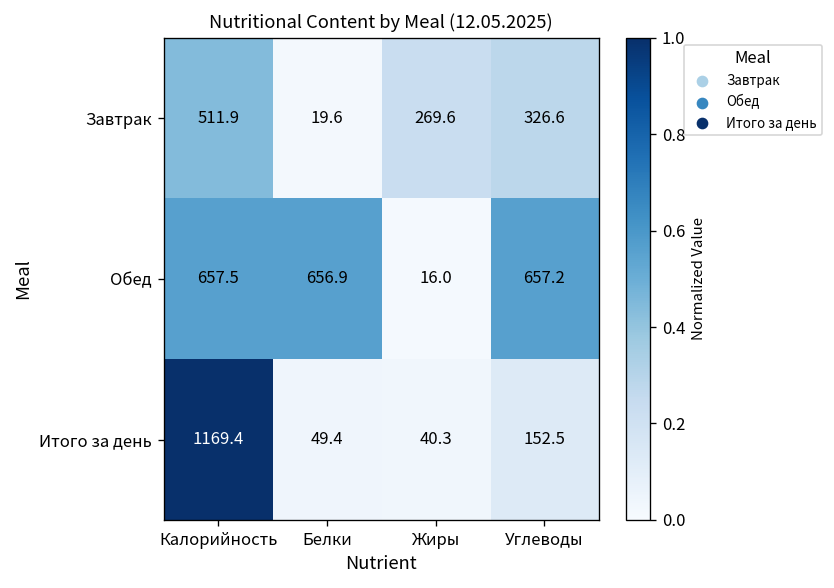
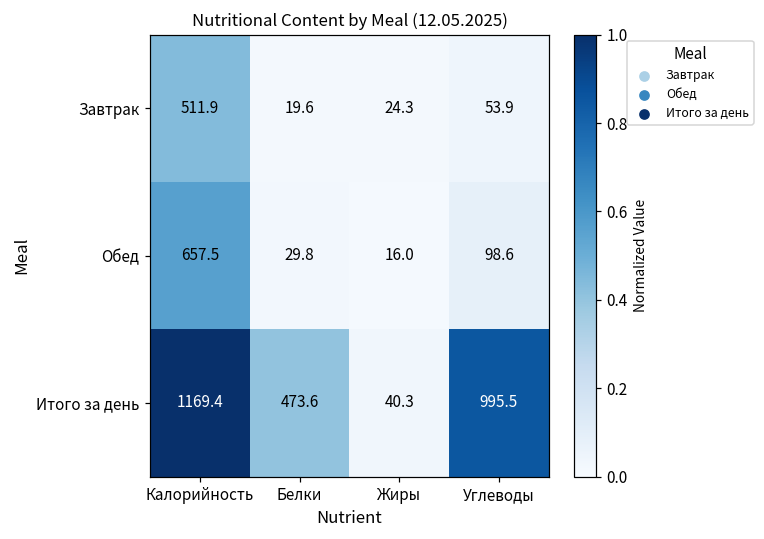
  {
    "Завтрак": {
      "Калорийность": 511.9,
      "Белки": 19.6,
-     "Жиры": 269.6,
-     "Углеводы": 326.6
+     "Жиры": 24.3,
+     "Углеводы": 53.9
    },
    "Обед": {
      "Калорийность": 657.5,
-     "Белки": 656.9,
+     "Белки": 29.8,
      "Жиры": 16.0,
-     "Углеводы": 657.2
+     "Углеводы": 98.6
    },
    "Итого за день": {
      "Калорийность": 1169.4,
-     "Белки": 49.4,
+     "Белки": 473.6,
      "Жиры": 40.3,
-     "Углеводы": 152.5
+     "Углеводы": 995.5
    }
  }
